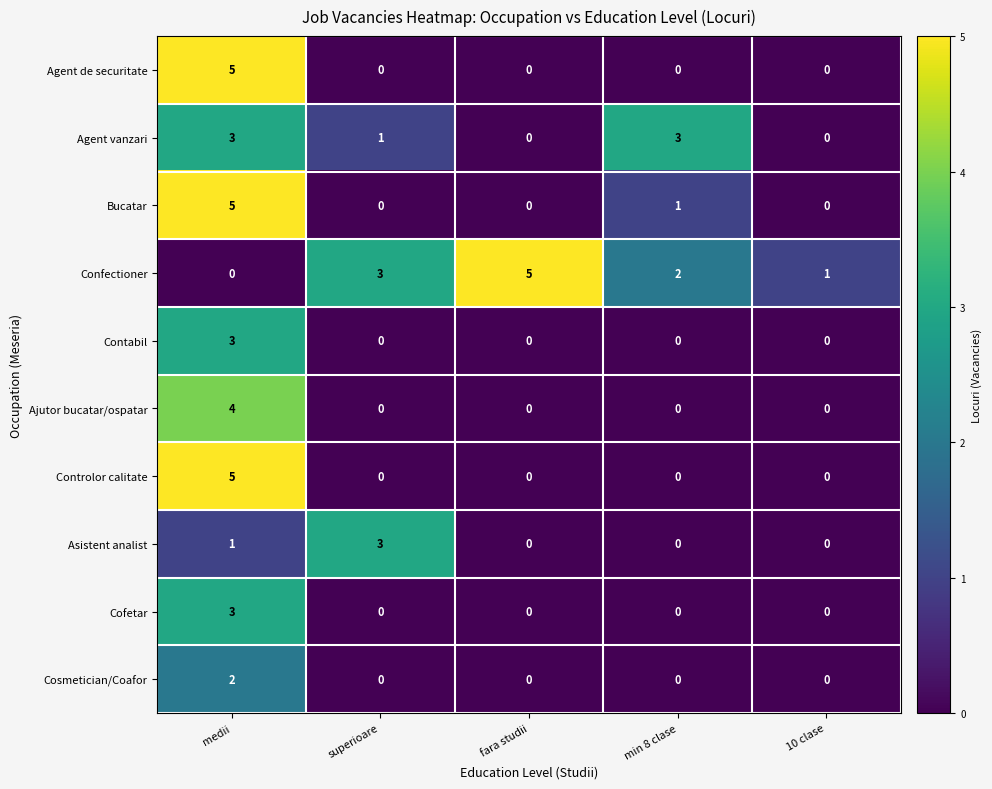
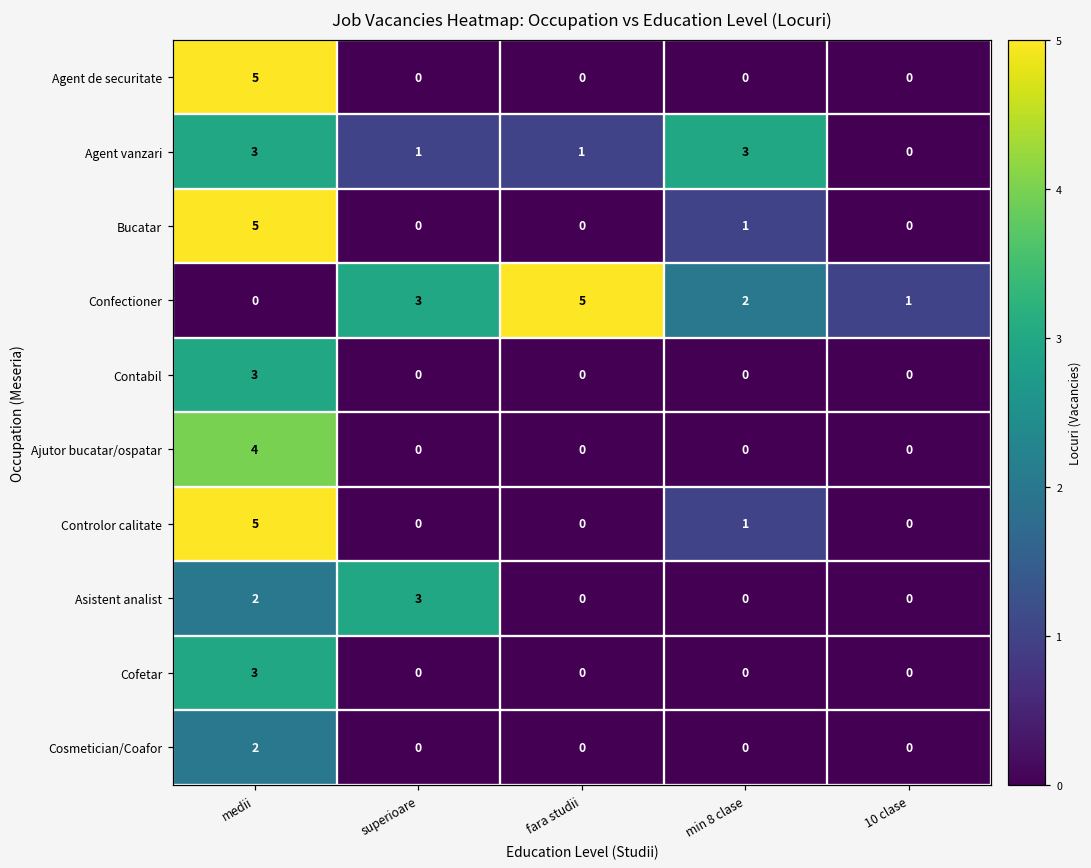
  {
    "Agent de securitate": {
      "medii": 5,
      "superioare": 0,
      "fara studii": 0,
      "min 8 clase": 0,
      "10 clase": 0
    },
    "Agent vanzari": {
      "medii": 3,
      "superioare": 1,
-     "fara studii": 0,
+     "fara studii": 1,
      "min 8 clase": 3,
      "10 clase": 0
    },
    "Bucatar": {
      "medii": 5,
      "superioare": 0,
      "fara studii": 0,
      "min 8 clase": 1,
      "10 clase": 0
    },
    "Confectioner": {
      "medii": 0,
      "superioare": 3,
      "fara studii": 5,
      "min 8 clase": 2,
      "10 clase": 1
    },
    "Contabil": {
      "medii": 3,
      "superioare": 0,
      "fara studii": 0,
      "min 8 clase": 0,
      "10 clase": 0
    },
    "Ajutor bucatar/ospatar": {
      "medii": 4,
      "superioare": 0,
      "fara studii": 0,
      "min 8 clase": 0,
      "10 clase": 0
    },
    "Controlor calitate": {
      "medii": 5,
      "superioare": 0,
      "fara studii": 0,
-     "min 8 clase": 0,
+     "min 8 clase": 1,
      "10 clase": 0
    },
    "Asistent analist": {
-     "medii": 1,
+     "medii": 2,
      "superioare": 3,
      "fara studii": 0,
      "min 8 clase": 0,
      "10 clase": 0
    },
    "Cofetar": {
      "medii": 3,
      "superioare": 0,
      "fara studii": 0,
      "min 8 clase": 0,
      "10 clase": 0
    },
    "Cosmetician/Coafor": {
      "medii": 2,
      "superioare": 0,
      "fara studii": 0,
      "min 8 clase": 0,
      "10 clase": 0
    }
  }
